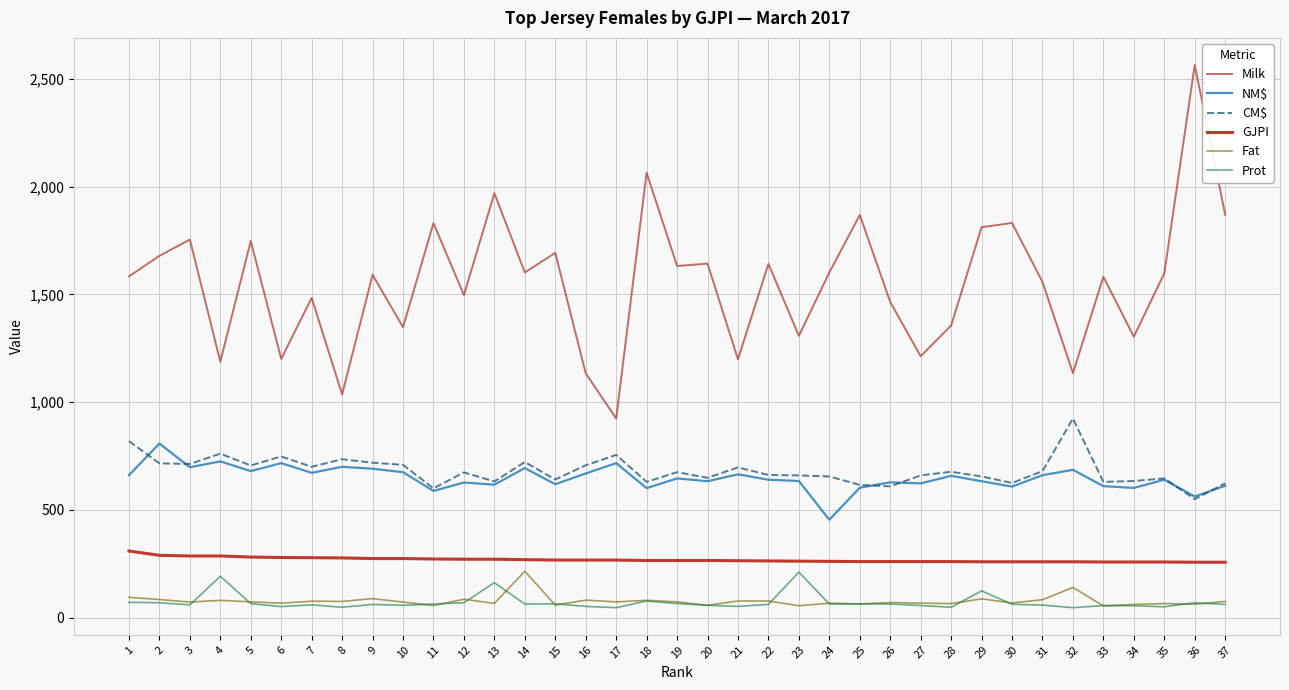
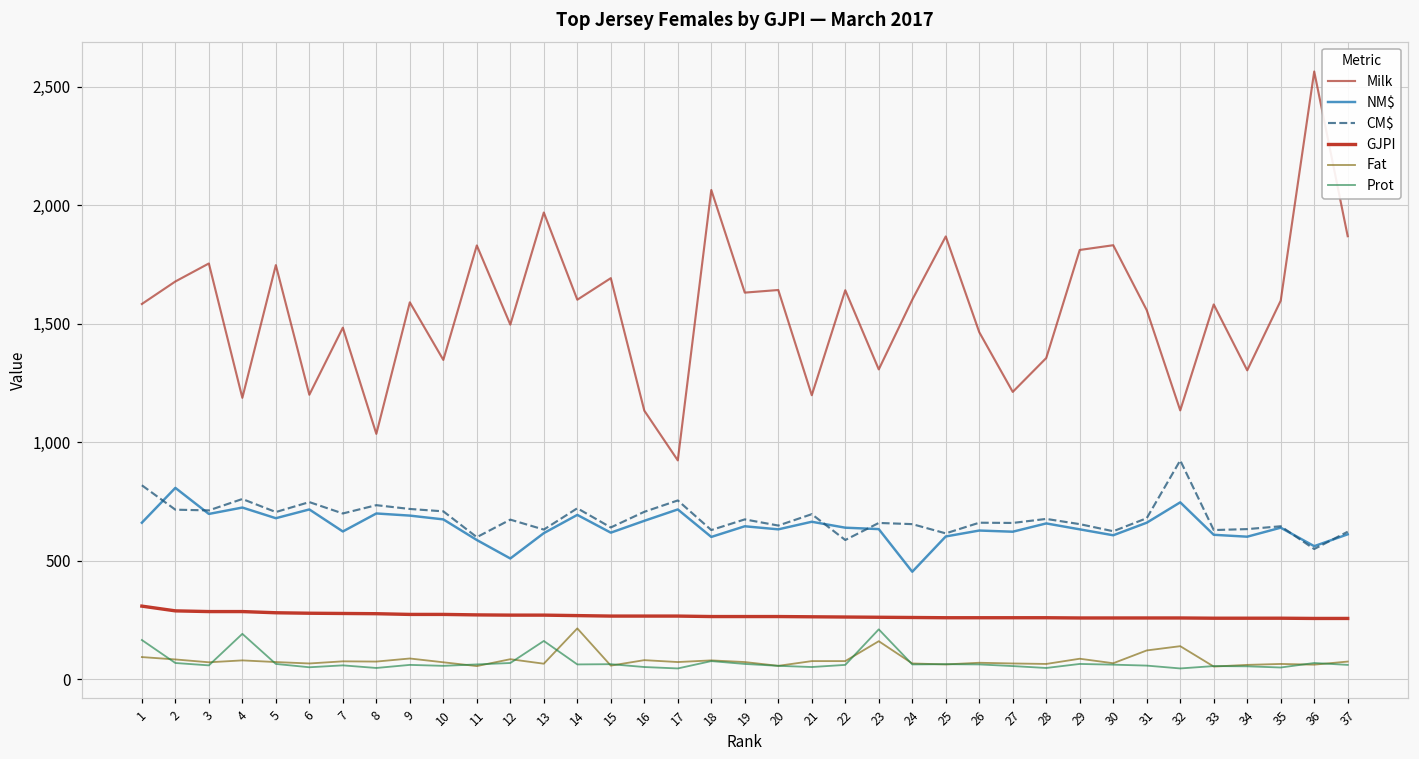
  {
    "NM$": {
      "1": 660,
      "2": 810,
      "3": 700,
      "4": 730,
      "5": 680,
      "6": 720,
-     "7": 670,
+     "7": 620,
      "8": 700,
      "9": 690,
      "10": 680,
      "11": 590,
-     "12": 630,
+     "12": 510,
      "13": 620,
      "14": 690,
      "15": 620,
      "16": 670,
      "17": 720,
      "18": 600,
      "19": 650,
      "20": 630,
      "21": 670,
      "22": 640,
      "23": 630,
      "24": 450,
      "25": 600,
      "26": 630,
      "27": 620,
      "28": 660,
      "29": 630,
      "30": 610,
      "31": 660,
-     "32": 690,
+     "32": 750,
      "33": 610,
      "34": 600,
      "36": 560
    },
    "CM$": {
      "1": 820,
      "2": 720,
      "3": 710,
      "4": 760,
      "5": 710,
      "6": 750,
      "7": 700,
      "8": 740,
      "9": 720,
      "10": 710,
      "11": 600,
      "12": 670,
      "13": 630,
      "14": 720,
      "15": 640,
      "16": 710,
      "17": 760,
      "18": 630,
      "19": 680,
      "20": 650,
      "21": 700,
-     "22": 660,
+     "22": 590,
      "23": 660,
      "24": 660,
      "25": 620,
-     "26": 610,
+     "26": 660,
      "27": 660,
      "28": 680,
      "29": 660,
      "30": 630,
      "31": 680,
      "32": 920,
      "33": 630,
      "34": 630,
      "36": 550
    },
    "Fat": {
      "1": 90,
      "2": 80,
      "3": 70,
      "4": 80,
      "6": 70,
      "7": 80,
      "8": 80,
      "9": 90,
      "10": 70,
      "12": 90,
      "13": 70,
      "14": 220,
      "16": 80,
      "17": 70,
      "21": 80,
      "22": 80,
-     "23": 60,
+     "23": 160,
      "28": 70,
      "29": 90,
-     "31": 80,
+     "31": 120,
      "32": 140,
      "35": 70,
      "37": 80
    },
    "Prot": {
-     "1": 70,
+     "1": 170,
      "2": 70,
      "3": 60,
      "4": 190,
      "6": 50,
      "7": 60,
      "8": 50,
      "9": 60,
      "10": 60,
      "12": 70,
      "13": 160,
      "14": 60,
      "16": 50,
      "17": 50,
      "21": 50,
      "22": 60,
      "23": 210,
      "28": 50,
-     "29": 120,
+     "29": 70,
      "31": 60,
      "32": 50,
      "35": 50,
      "37": 60
    }
  }
